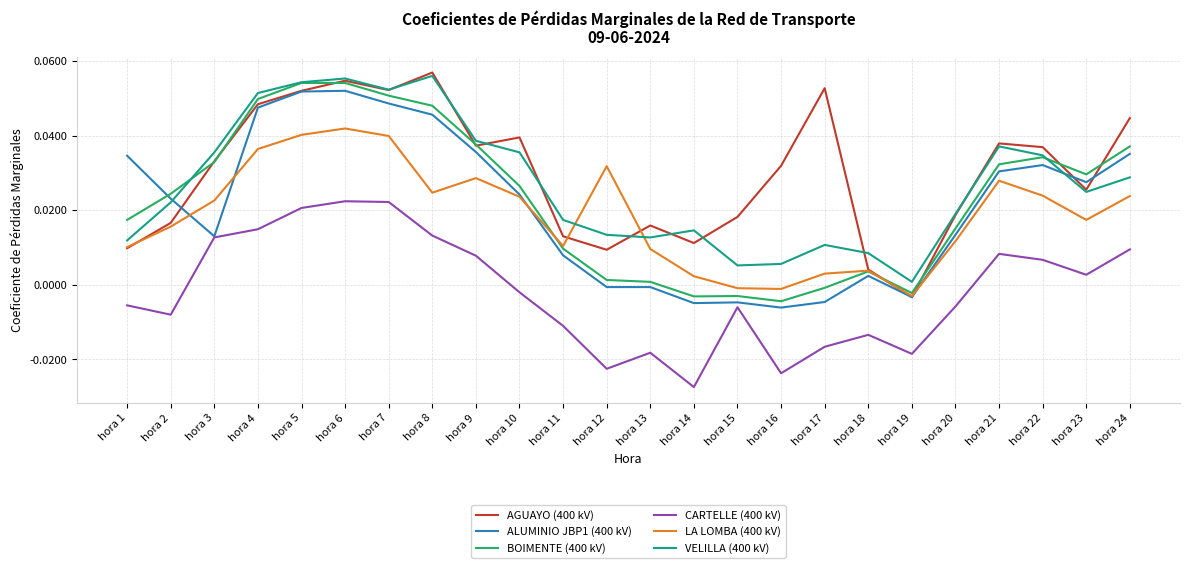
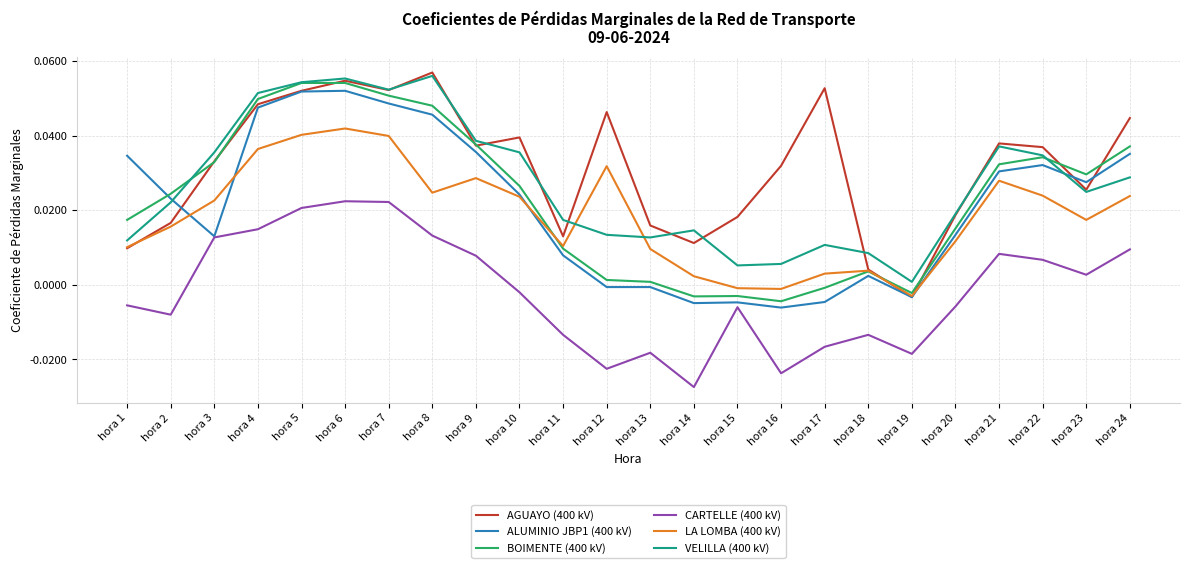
  {
    "AGUAYO (400 kV)": {
      "hora 2": 0.017,
      "hora 4": 0.048,
      "hora 8": 0.057,
      "hora 10": 0.040,
      "hora 11": 0.013,
-     "hora 12": 0.009,
+     "hora 12": 0.046,
      "hora 13": 0.016,
      "hora 14": 0.011,
      "hora 15": 0.018,
      "hora 16": 0.032,
      "hora 17": 0.053,
      "hora 21": 0.038,
      "hora 22": 0.037,
      "hora 24": 0.045
    },
    "ALUMINIO JBP1 (400 kV)": {
      "hora 1": 0.035,
      "hora 2": 0.023,
      "hora 4": 0.048,
      "hora 6": 0.052,
      "hora 7": 0.049,
      "hora 8": 0.046,
      "hora 9": 0.036,
      "hora 11": 0.008,
      "hora 12": -0.001,
      "hora 13": -0.001,
      "hora 14": -0.005,
      "hora 15": -0.005,
      "hora 16": -0.006,
      "hora 17": -0.005,
      "hora 18": 0.002,
      "hora 20": 0.013,
      "hora 21": 0.030,
      "hora 22": 0.032,
      "hora 23": 0.028,
      "hora 24": 0.035
    },
    "CARTELLE (400 kV)": {
      "hora 1": -0.006,
      "hora 2": -0.008,
      "hora 4": 0.015,
      "hora 5": 0.021,
      "hora 6": 0.022,
      "hora 7": 0.022,
      "hora 8": 0.013,
      "hora 9": 0.008,
      "hora 10": -0.002,
-     "hora 11": -0.011,
+     "hora 11": -0.013,
      "hora 12": -0.023,
      "hora 13": -0.018,
      "hora 14": -0.027,
      "hora 15": -0.006,
      "hora 16": -0.024,
      "hora 17": -0.017,
      "hora 18": -0.013,
      "hora 19": -0.019,
      "hora 20": -0.006,
      "hora 21": 0.008,
      "hora 22": 0.007,
      "hora 23": 0.003,
      "hora 24": 0.010
    },
    "LA LOMBA (400 kV)": {
      "hora 2": 0.016,
      "hora 3": 0.023,
      "hora 4": 0.036,
      "hora 5": 0.040,
      "hora 6": 0.042,
      "hora 7": 0.040,
      "hora 8": 0.025,
      "hora 9": 0.029,
      "hora 11": 0.010,
      "hora 12": 0.032,
      "hora 13": 0.010,
      "hora 14": 0.002,
      "hora 15": -0.001,
      "hora 16": -0.001,
      "hora 17": 0.003,
      "hora 20": 0.012,
      "hora 21": 0.028,
      "hora 22": 0.024,
      "hora 23": 0.017,
      "hora 24": 0.024
    }
  }
